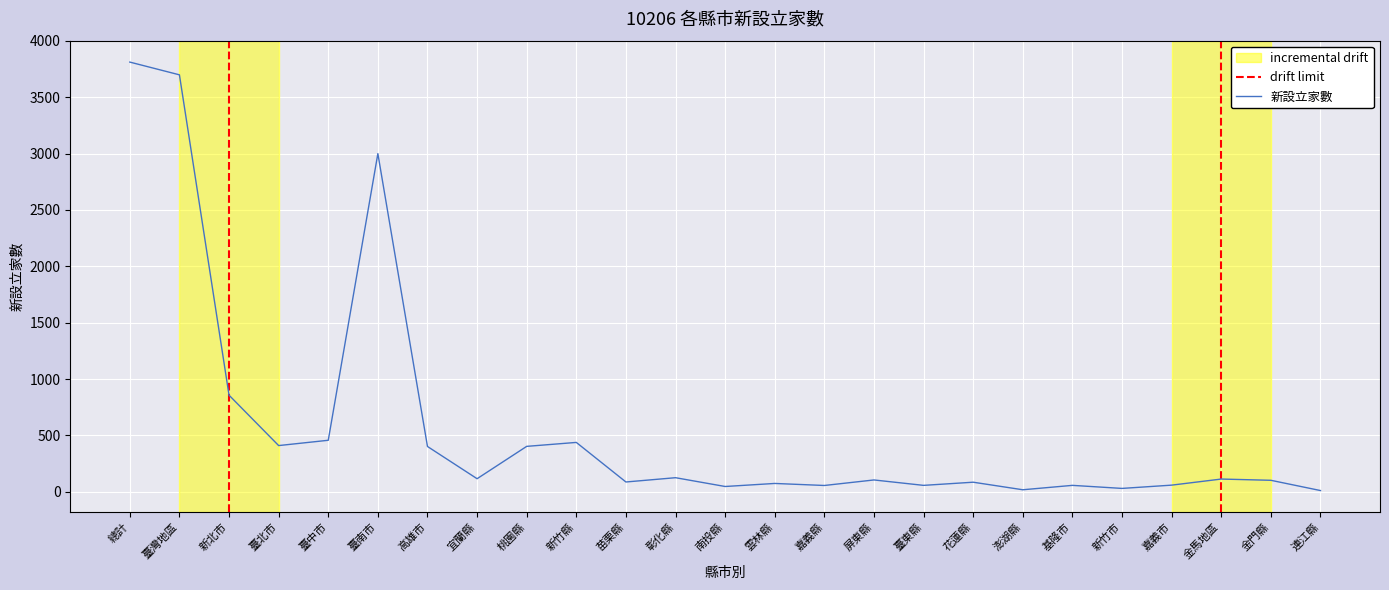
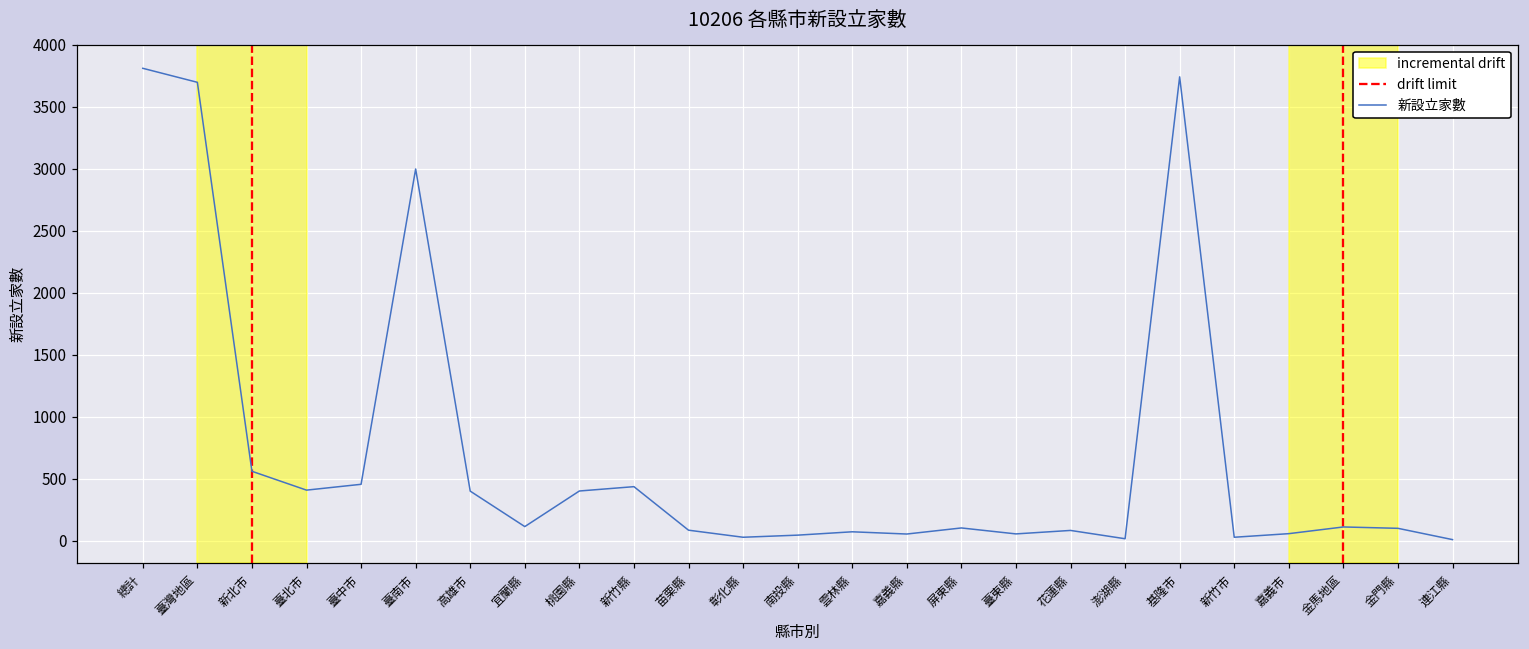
  {
    "總計": 3810,
    "臺灣地區": 3700,
-   "新北市": 860,
+   "新北市": 560,
    "臺北市": 410,
    "臺中市": 460,
    "臺南市": 3000,
    "高雄市": 400,
    "宜蘭縣": 120,
    "桃園縣": 400,
    "新竹縣": 440,
    "苗栗縣": 90,
-   "彰化縣": 130,
+   "彰化縣": 30,
    "南投縣": 50,
    "雲林縣": 70,
    "嘉義縣": 60,
    "屏東縣": 110,
    "臺東縣": 60,
    "花蓮縣": 90,
    "澎湖縣": 20,
-   "基隆市": 60,
+   "基隆市": 3740,
    "新竹市": 30,
    "嘉義市": 60,
    "金馬地區": 110,
    "金門縣": 100,
    "連江縣": 10
  }
